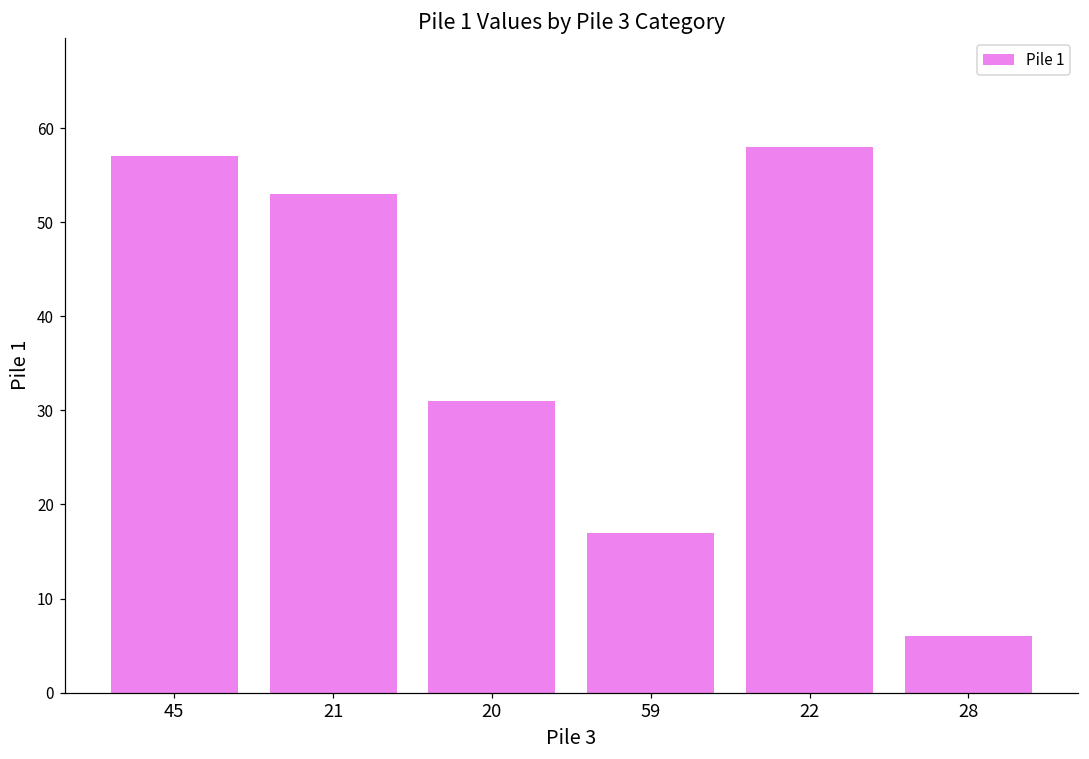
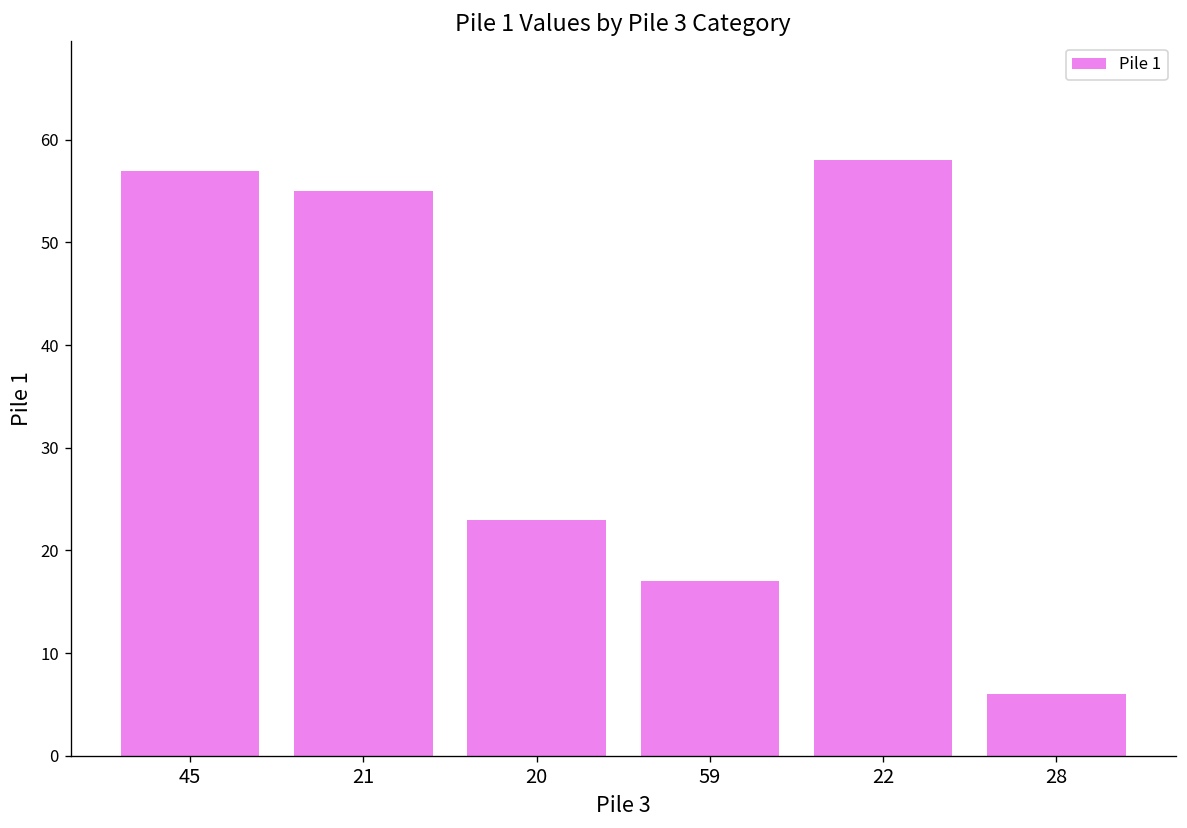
  {
    "45": 57,
-   "21": 53,
-   "20": 31,
+   "21": 55,
+   "20": 23,
    "59": 17,
    "22": 58,
    "28": 6
  }
